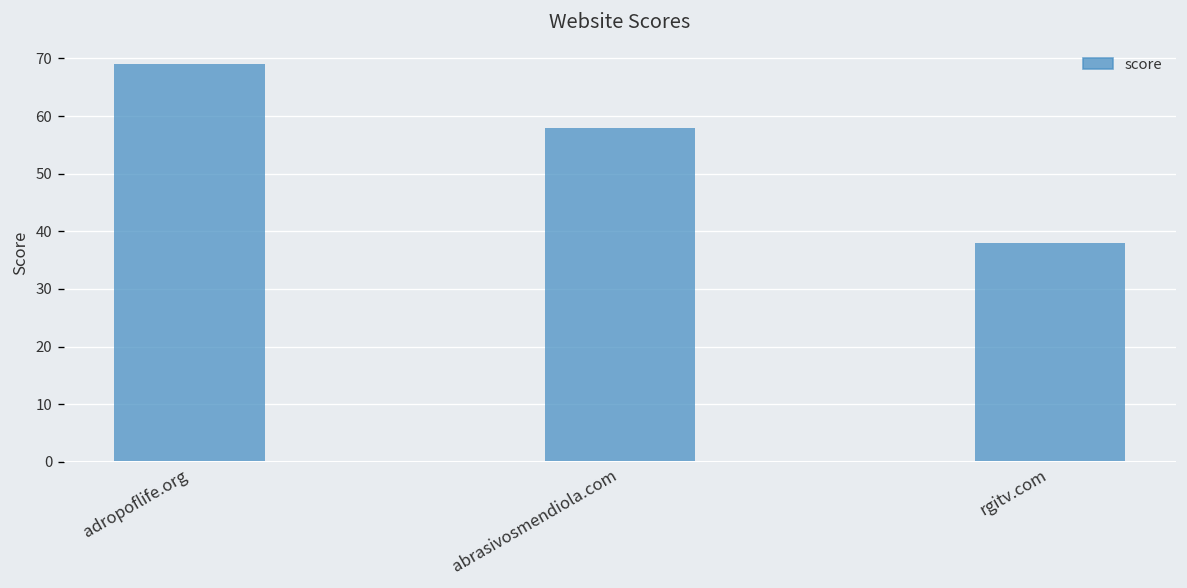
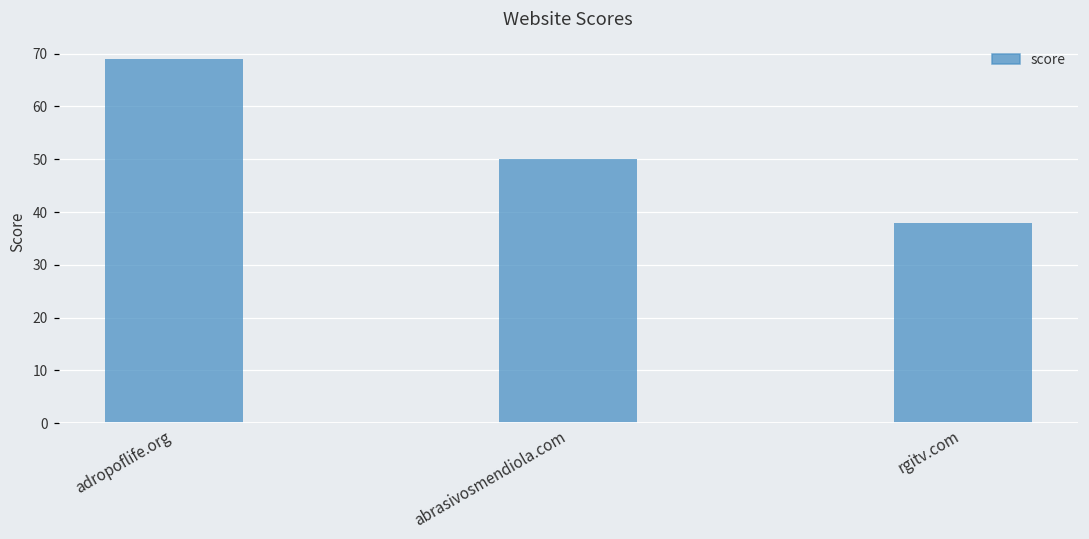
  {
    "adropoflife.org": 69,
-   "abrasivosmendiola.com": 58,
+   "abrasivosmendiola.com": 50,
    "rgitv.com": 38
  }
